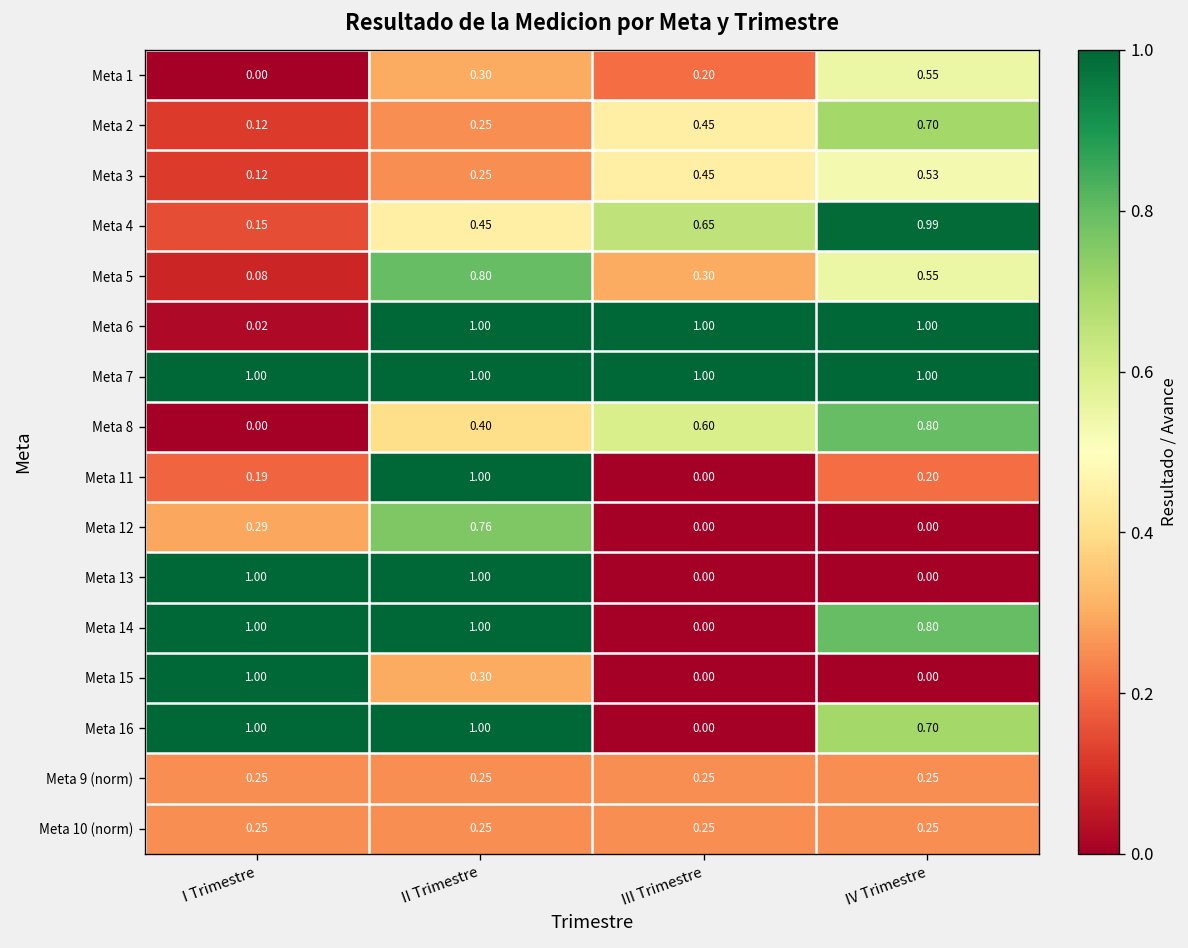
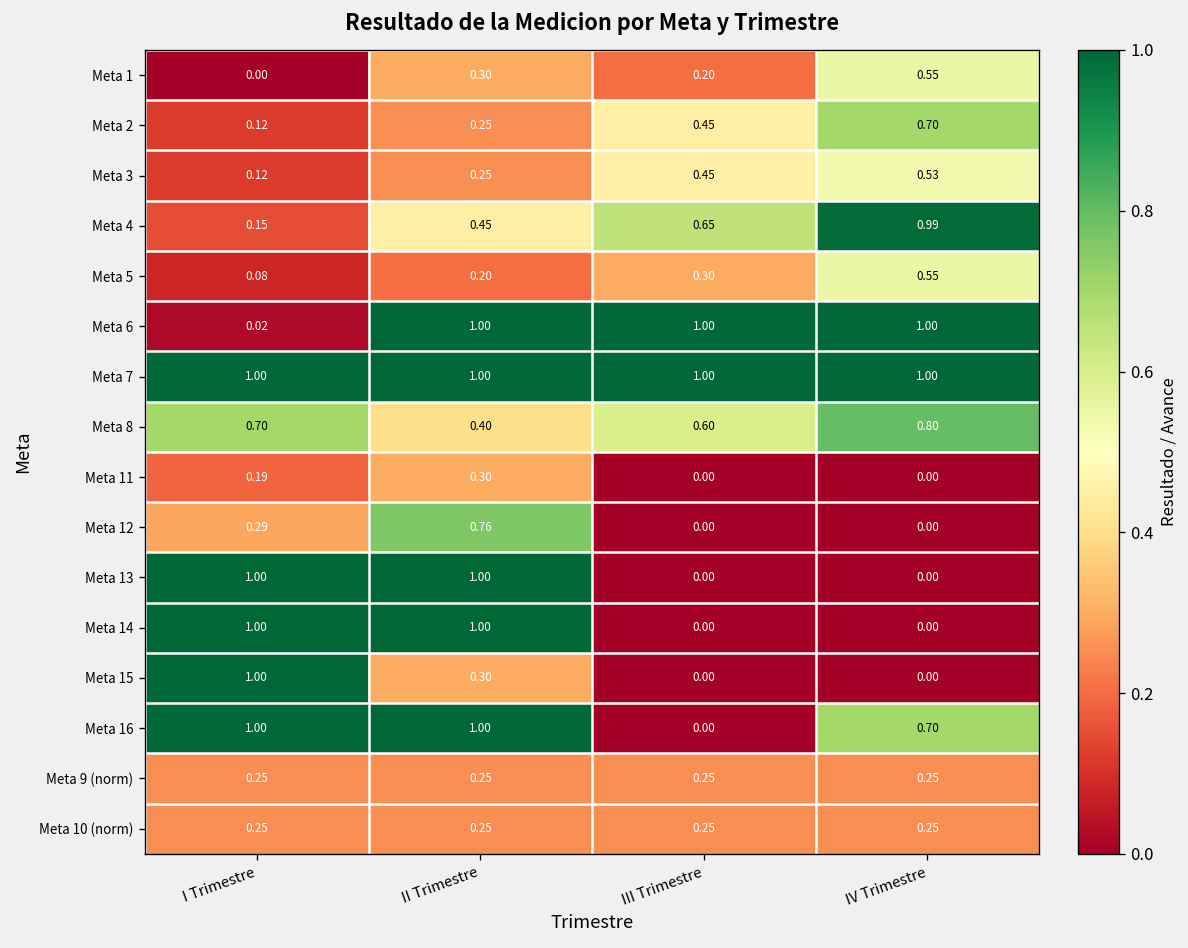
  {
    "Meta 1": {
      "I Trimestre": 0.00,
      "II Trimestre": 0.30,
      "III Trimestre": 0.20,
      "IV Trimestre": 0.55
    },
    "Meta 2": {
      "I Trimestre": 0.12,
      "II Trimestre": 0.25,
      "III Trimestre": 0.45,
      "IV Trimestre": 0.70
    },
    "Meta 3": {
      "I Trimestre": 0.12,
      "II Trimestre": 0.25,
      "III Trimestre": 0.45,
      "IV Trimestre": 0.53
    },
    "Meta 4": {
      "I Trimestre": 0.15,
      "II Trimestre": 0.45,
      "III Trimestre": 0.65,
      "IV Trimestre": 0.99
    },
    "Meta 5": {
      "I Trimestre": 0.08,
-     "II Trimestre": 0.80,
+     "II Trimestre": 0.20,
      "III Trimestre": 0.30,
      "IV Trimestre": 0.55
    },
    "Meta 6": {
      "I Trimestre": 0.02,
      "II Trimestre": 1.00,
      "III Trimestre": 1.00,
      "IV Trimestre": 1.00
    },
    "Meta 7": {
      "I Trimestre": 1.00,
      "II Trimestre": 1.00,
      "III Trimestre": 1.00,
      "IV Trimestre": 1.00
    },
    "Meta 8": {
-     "I Trimestre": 0.00,
+     "I Trimestre": 0.70,
      "II Trimestre": 0.40,
      "III Trimestre": 0.60,
      "IV Trimestre": 0.80
    },
    "Meta 11": {
      "I Trimestre": 0.19,
-     "II Trimestre": 1.00,
+     "II Trimestre": 0.30,
      "III Trimestre": 0.00,
-     "IV Trimestre": 0.20
+     "IV Trimestre": 0.00
    },
    "Meta 12": {
      "I Trimestre": 0.29,
      "II Trimestre": 0.76,
      "III Trimestre": 0.00,
      "IV Trimestre": 0.00
    },
    "Meta 13": {
      "I Trimestre": 1.00,
      "II Trimestre": 1.00,
      "III Trimestre": 0.00,
      "IV Trimestre": 0.00
    },
    "Meta 14": {
      "I Trimestre": 1.00,
      "II Trimestre": 1.00,
      "III Trimestre": 0.00,
-     "IV Trimestre": 0.80
+     "IV Trimestre": 0.00
    },
    "Meta 15": {
      "I Trimestre": 1.00,
      "II Trimestre": 0.30,
      "III Trimestre": 0.00,
      "IV Trimestre": 0.00
    },
    "Meta 16": {
      "I Trimestre": 1.00,
      "II Trimestre": 1.00,
      "III Trimestre": 0.00,
      "IV Trimestre": 0.70
    },
    "Meta 9 (norm)": {
      "I Trimestre": 0.25,
      "II Trimestre": 0.25,
      "III Trimestre": 0.25,
      "IV Trimestre": 0.25
    },
    "Meta 10 (norm)": {
      "I Trimestre": 0.25,
      "II Trimestre": 0.25,
      "III Trimestre": 0.25,
      "IV Trimestre": 0.25
    }
  }
